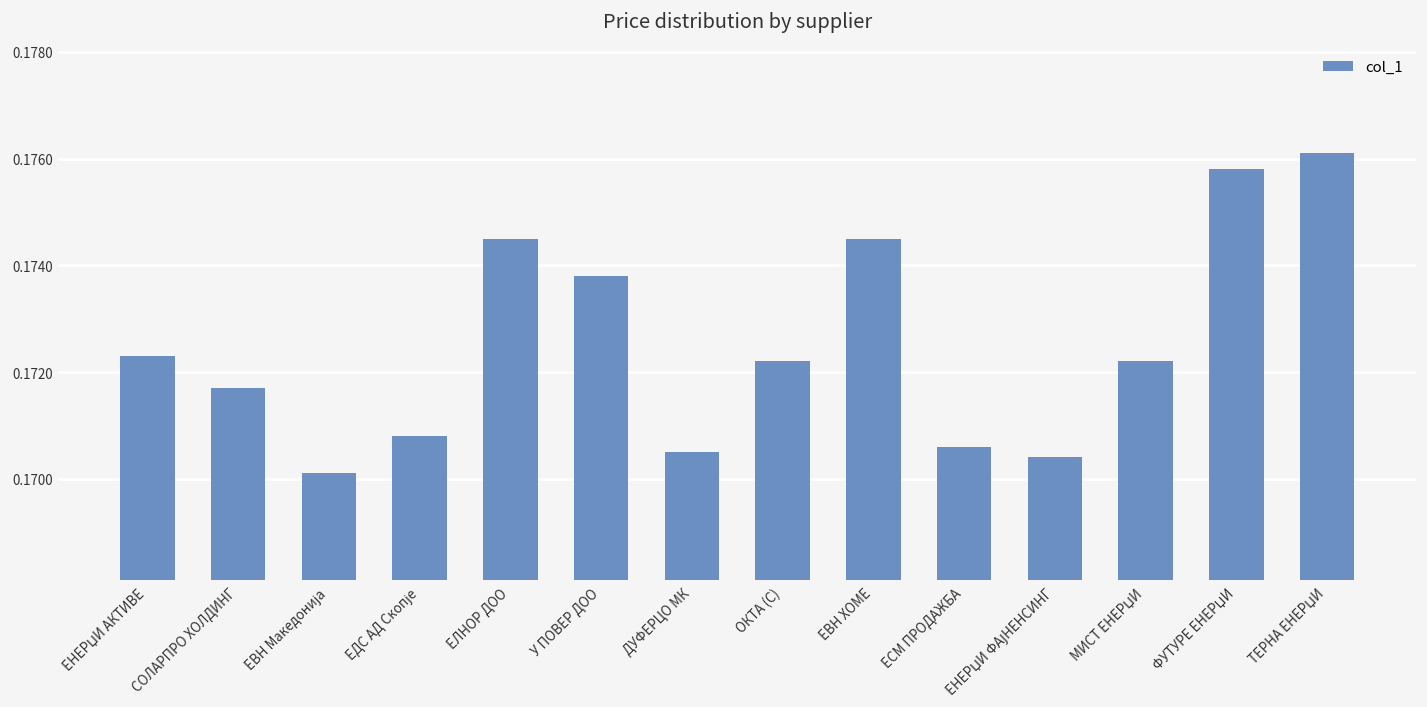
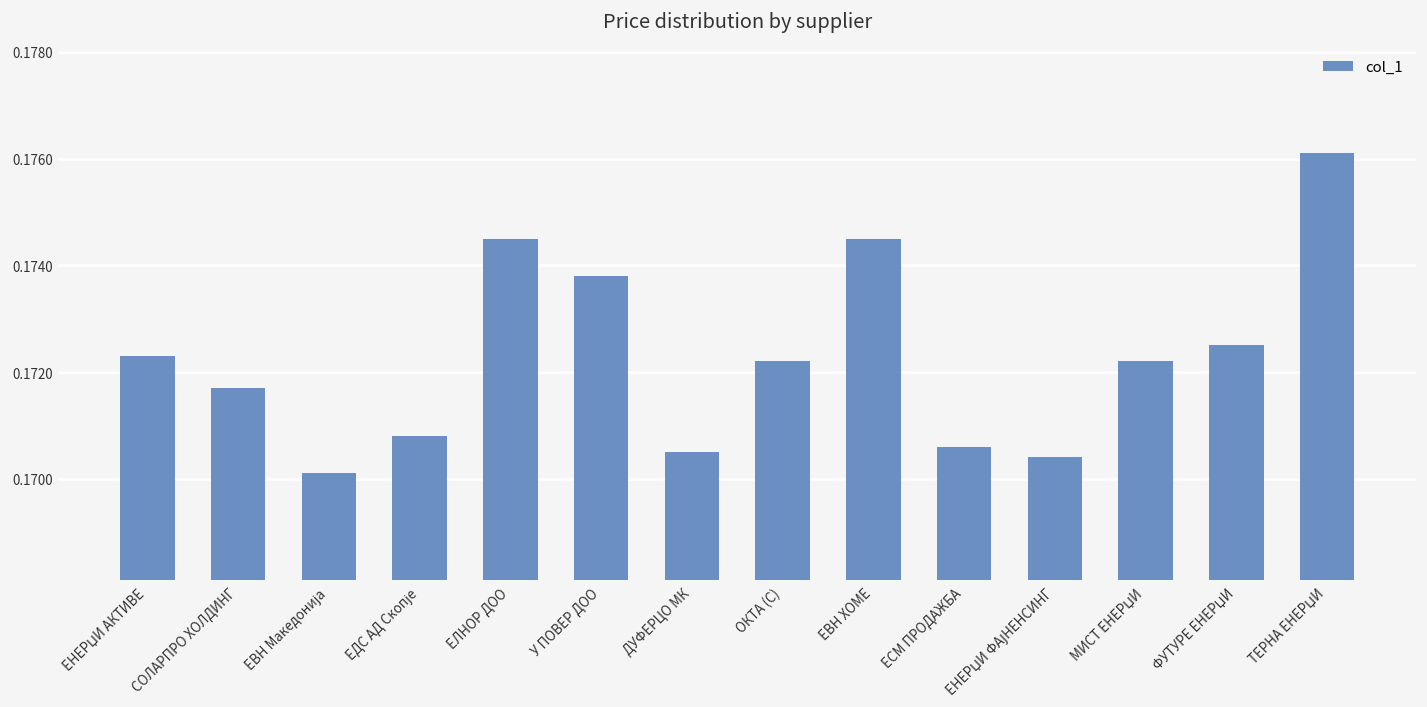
  {
    "ЕНЕРЏИ АКТИВЕ": 0.1723,
    "СОЛАРПРО ХОЛДИНГ": 0.1717,
    "ЕВН Македонија": 0.1701,
    "ЕДС АД Скопје": 0.1708,
    "ЕЛНОР ДОО": 0.1745,
    "У ПОВЕР ДОО": 0.1738,
    "ДУФЕРЦО МК": 0.1705,
    "ОКТА (С)": 0.1722,
    "ЕВН ХОМЕ": 0.1745,
    "ЕСМ ПРОДАЖБА": 0.1706,
    "ЕНЕРЏИ ФАЈНЕНСИНГ": 0.1704,
    "МИСТ ЕНЕРЏИ": 0.1722,
-   "ФУТУРЕ ЕНЕРЏИ": 0.1758,
+   "ФУТУРЕ ЕНЕРЏИ": 0.1725,
    "ТЕРНА ЕНЕРЏИ": 0.1761
  }
